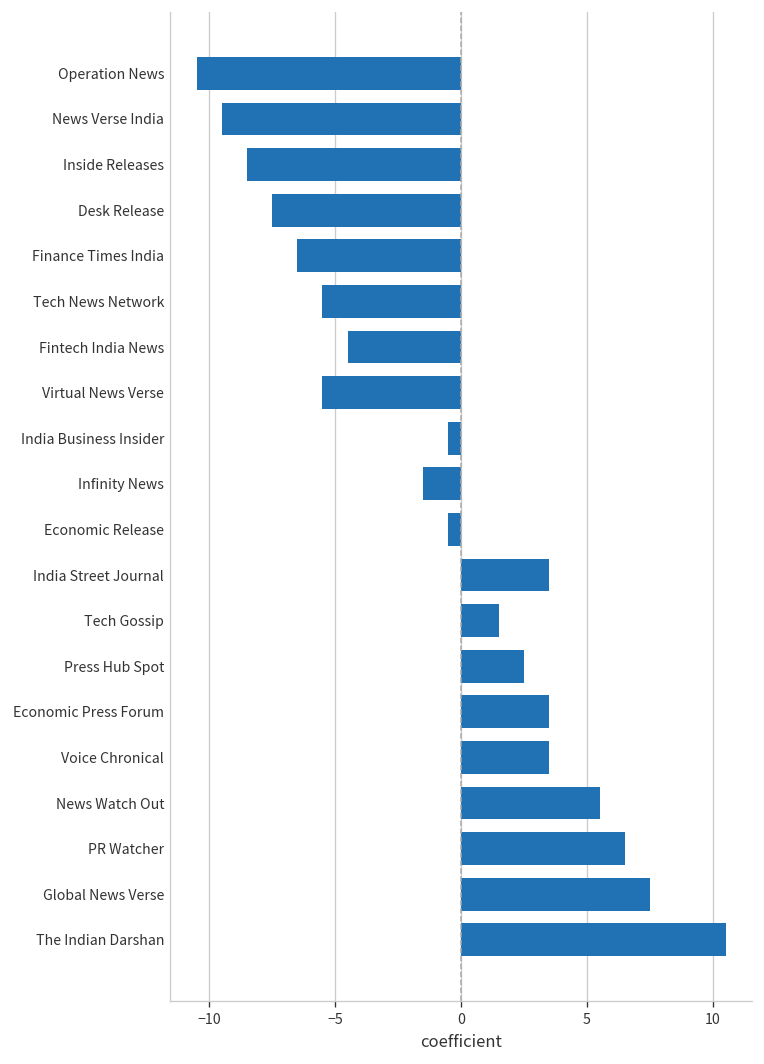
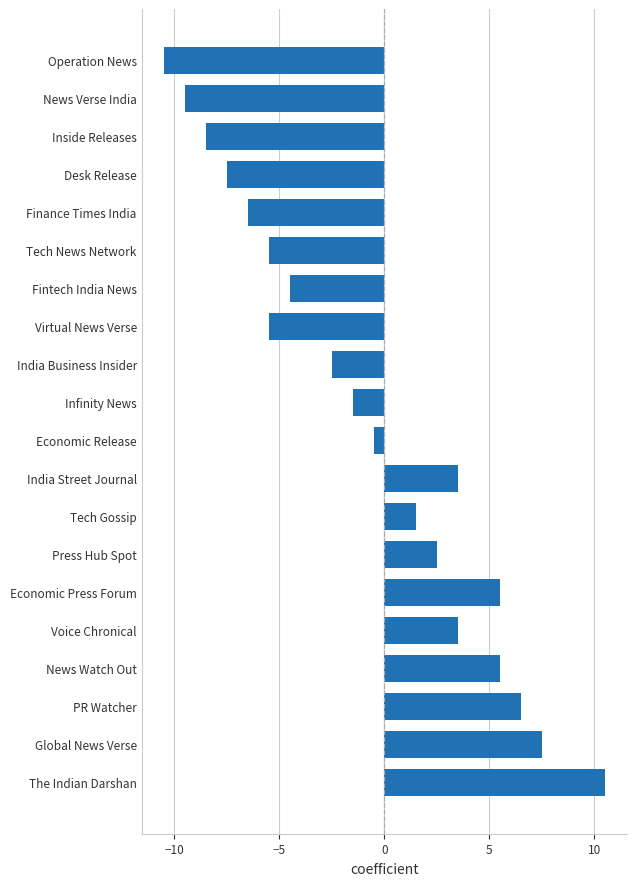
  {
    "Operation News": -10.5,
    "News Verse India": -9.5,
    "Inside Releases": -8.5,
    "Desk Release": -7.5,
    "Finance Times India": -6.5,
    "Tech News Network": -5.5,
    "Fintech India News": -4.5,
    "Virtual News Verse": -5.5,
-   "India Business Insider": -0.5,
+   "India Business Insider": -2.5,
    "Infinity News": -1.5,
    "Economic Release": -0.5,
    "India Street Journal": 3.5,
    "Tech Gossip": 1.5,
    "Press Hub Spot": 2.5,
-   "Economic Press Forum": 3.5,
+   "Economic Press Forum": 5.5,
    "Voice Chronical": 3.5,
    "News Watch Out": 5.5,
    "PR Watcher": 6.5,
    "Global News Verse": 7.5,
    "The Indian Darshan": 10.5
  }
